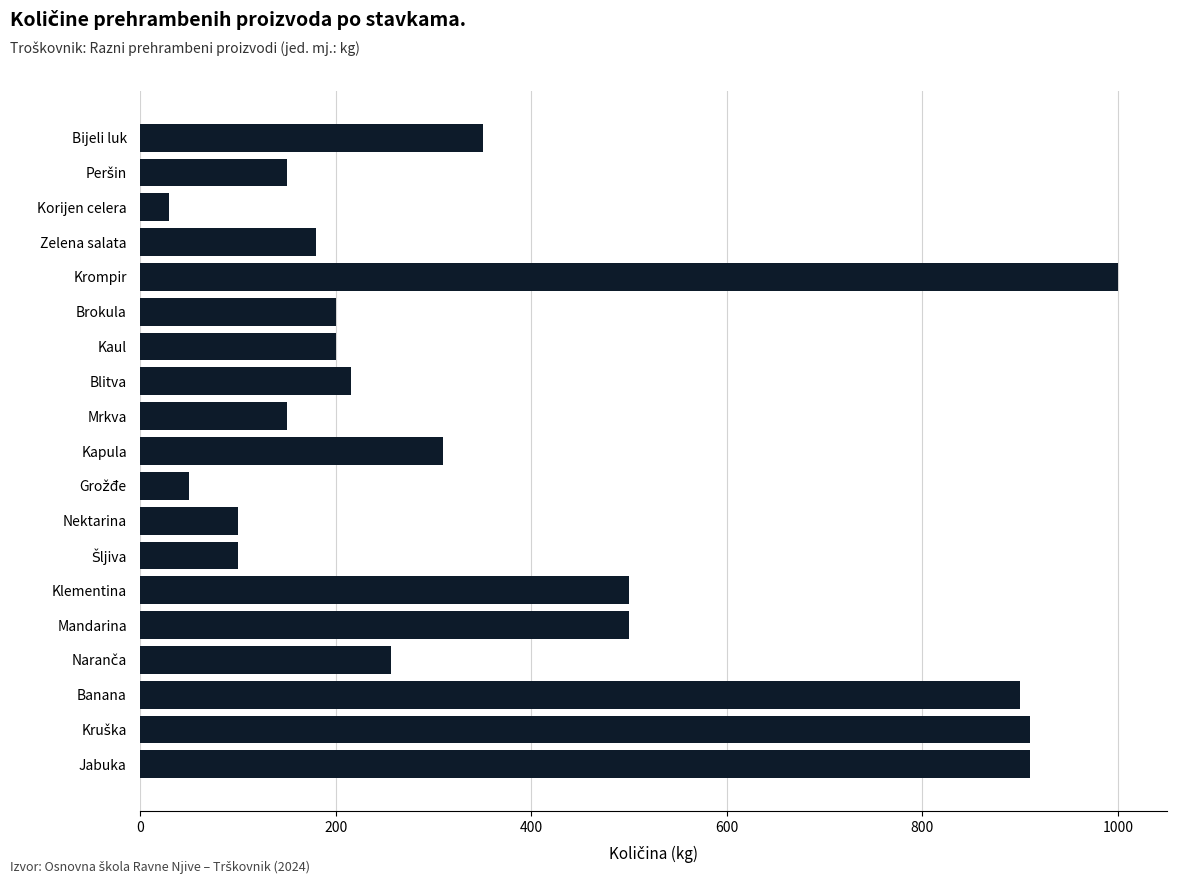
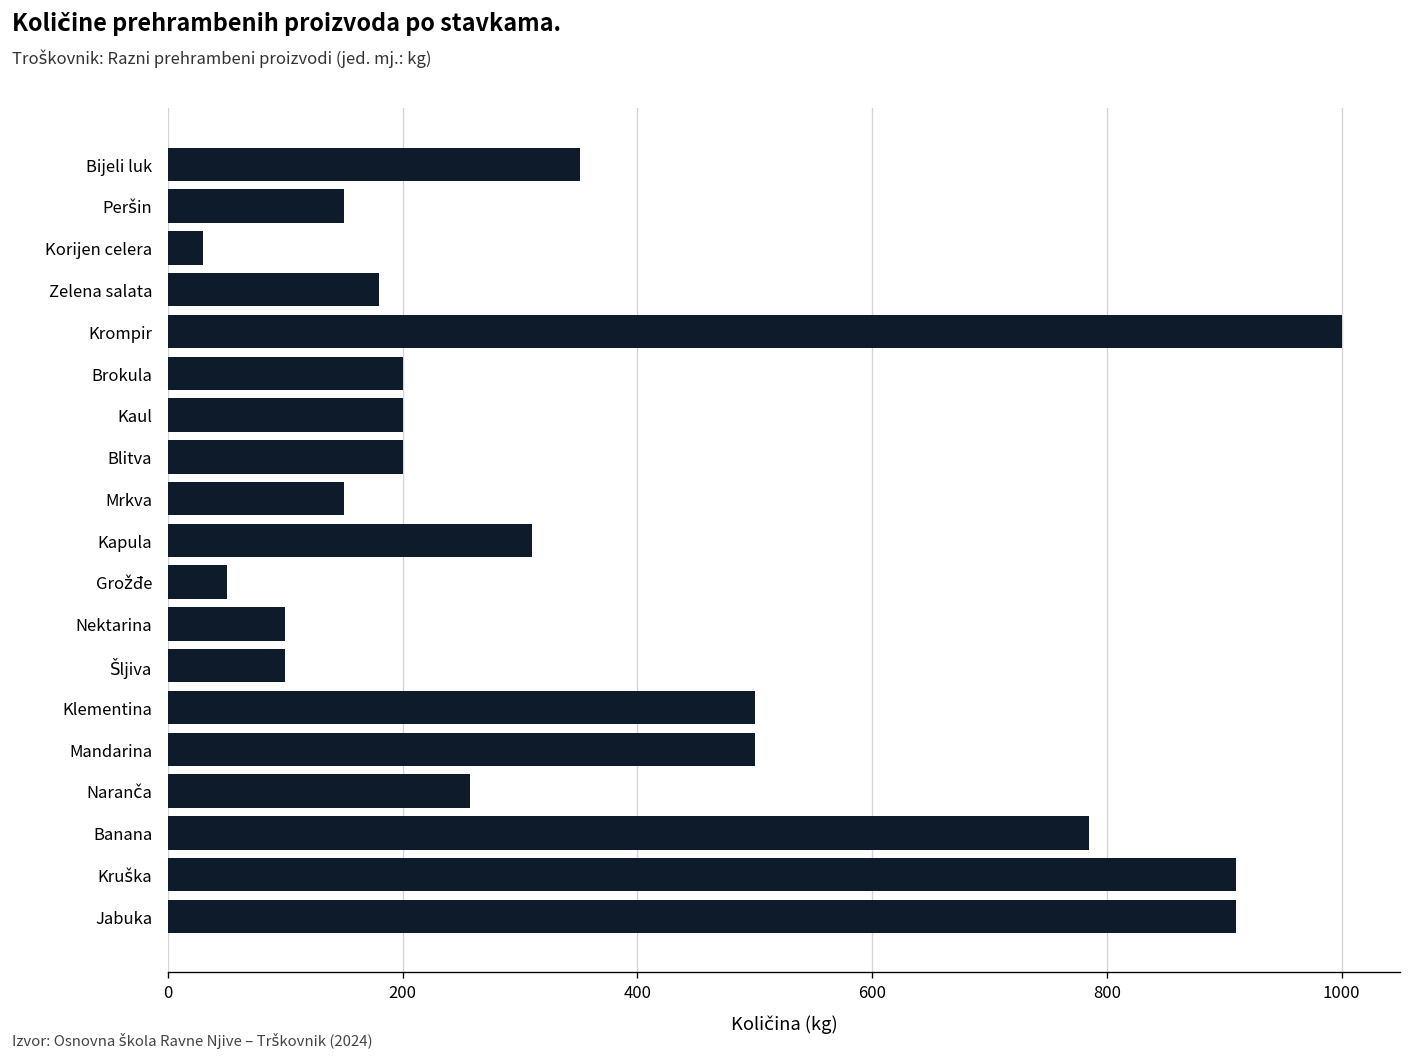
  {
    "Bijeli luk": 350,
    "Peršin": 150,
    "Korijen celera": 30,
    "Zelena salata": 180,
    "Krompir": 1000,
    "Brokula": 200,
    "Kaul": 200,
-   "Blitva": 220,
+   "Blitva": 200,
    "Mrkva": 150,
    "Kapula": 310,
    "Grožđe": 50,
    "Nektarina": 100,
    "Šljiva": 100,
    "Klementina": 500,
    "Mandarina": 500,
    "Naranča": 260,
-   "Banana": 900,
+   "Banana": 790,
    "Kruška": 910,
    "Jabuka": 910
  }
